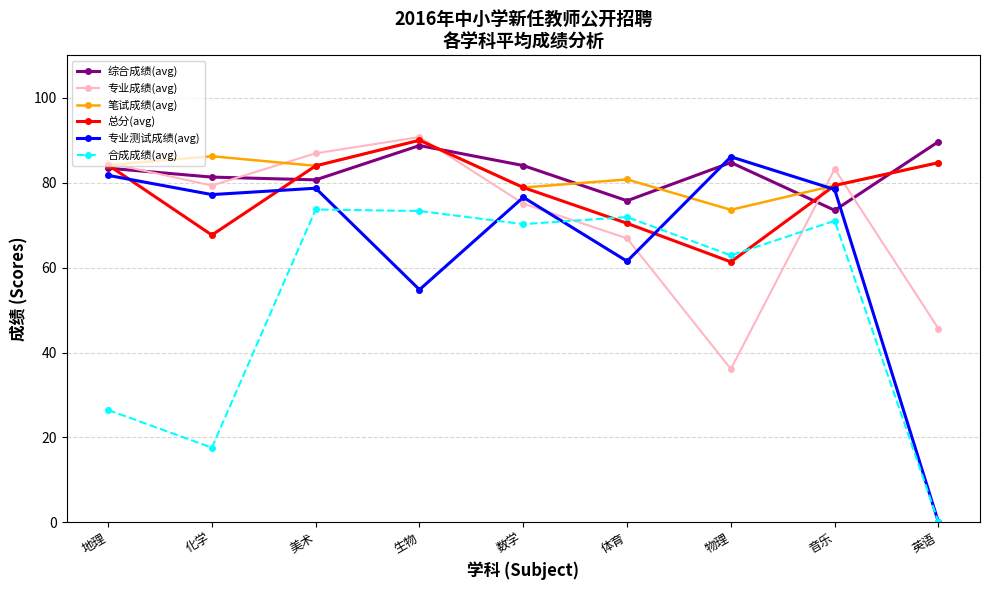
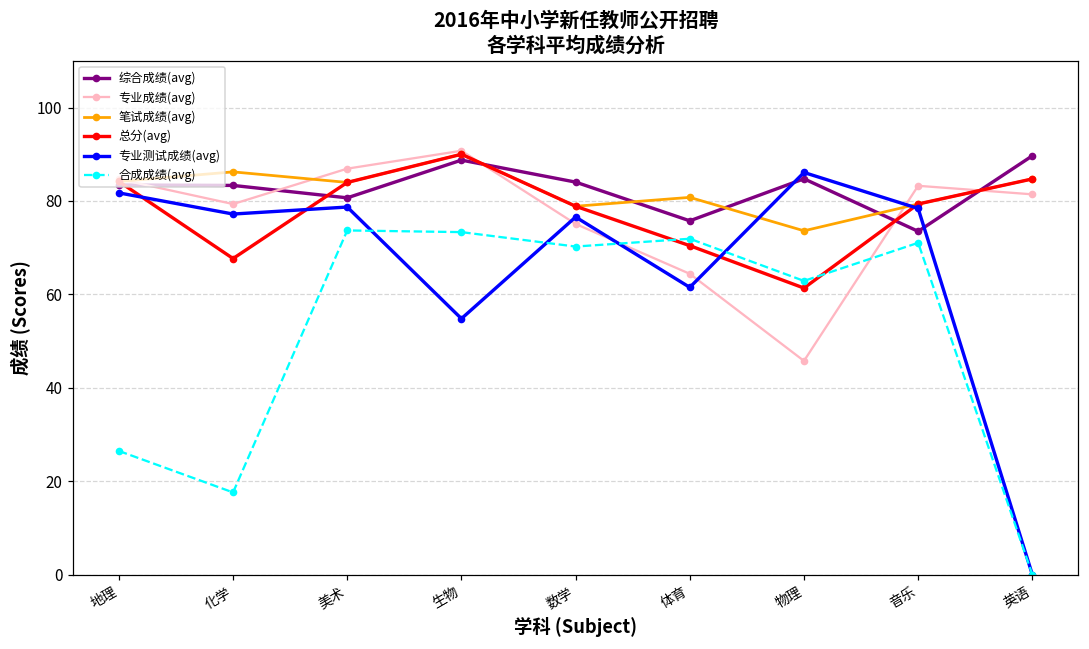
  {
    "综合成绩(avg)": {
      "地理": 83,
-     "化学": 81,
+     "化学": 83,
      "美术": 81,
      "生物": 89,
      "数学": 84,
      "体育": 76,
      "物理": 85,
      "音乐": 74,
      "英语": 90
    },
    "专业成绩(avg)": {
      "化学": 79,
      "美术": 87,
      "生物": 91,
      "数学": 75,
-     "体育": 67,
-     "物理": 36,
+     "体育": 64,
+     "物理": 46,
      "音乐": 83,
-     "英语": 46
+     "英语": 81
    },
    "笔试成绩(avg)": {
      "化学": 86,
      "体育": 81,
      "物理": 74
    },
    "总分(avg)": {
      "化学": 68,
      "体育": 70,
      "物理": 61
    },
    "专业测试成绩(avg)": {
      "地理": 82,
      "化学": 77,
      "美术": 79,
      "生物": 55,
      "数学": 77,
      "体育": 62,
      "物理": 86,
      "音乐": 78
    },
    "合成成绩(avg)": {
      "地理": 26,
      "化学": 18,
      "美术": 74,
      "生物": 73,
      "数学": 70,
      "体育": 72,
      "物理": 63,
      "音乐": 71
    }
  }
